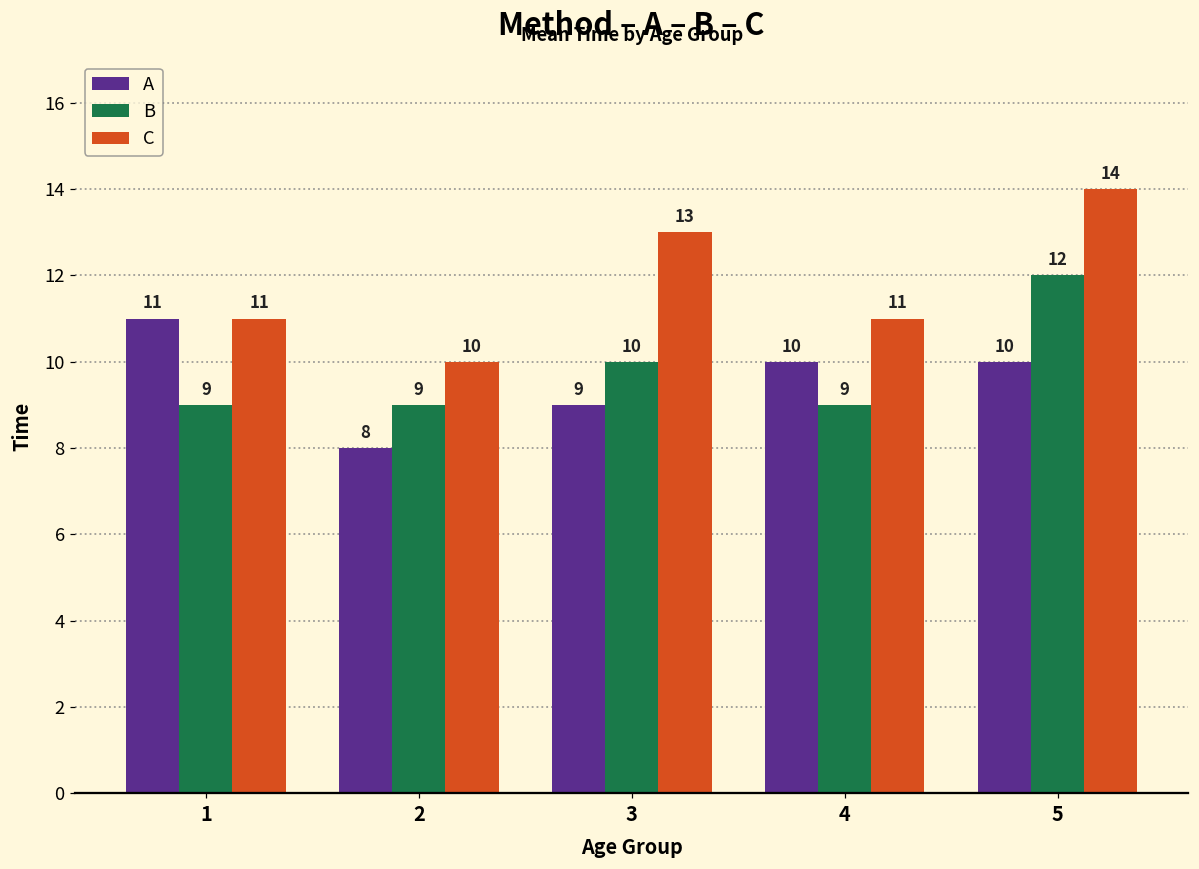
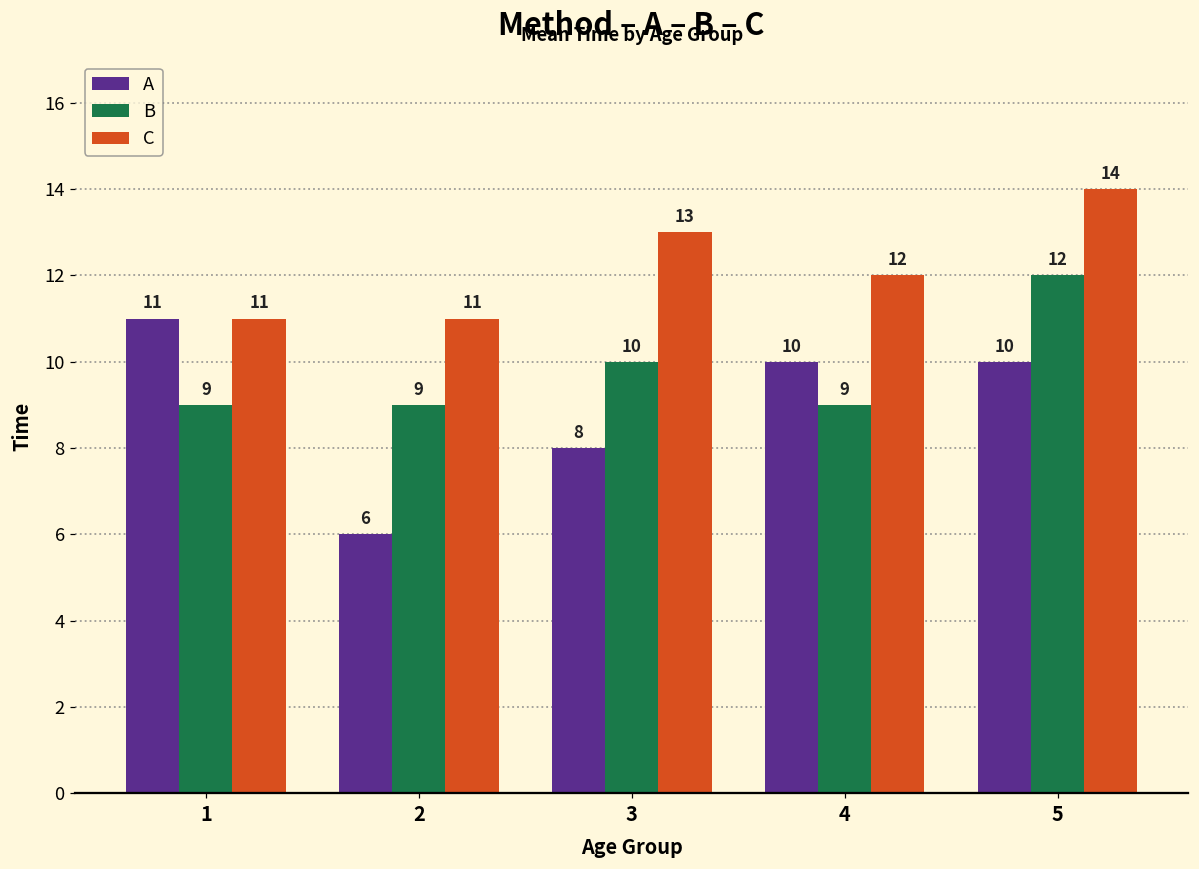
  {
    "A": {
      "1": 11,
-     "2": 8,
-     "3": 9,
+     "2": 6,
+     "3": 8,
      "4": 10,
      "5": 10
    },
    "B": {
      "1": 9,
      "2": 9,
      "3": 10,
      "4": 9,
      "5": 12
    },
    "C": {
      "1": 11,
-     "2": 10,
+     "2": 11,
      "3": 13,
-     "4": 11,
+     "4": 12,
      "5": 14
    }
  }
